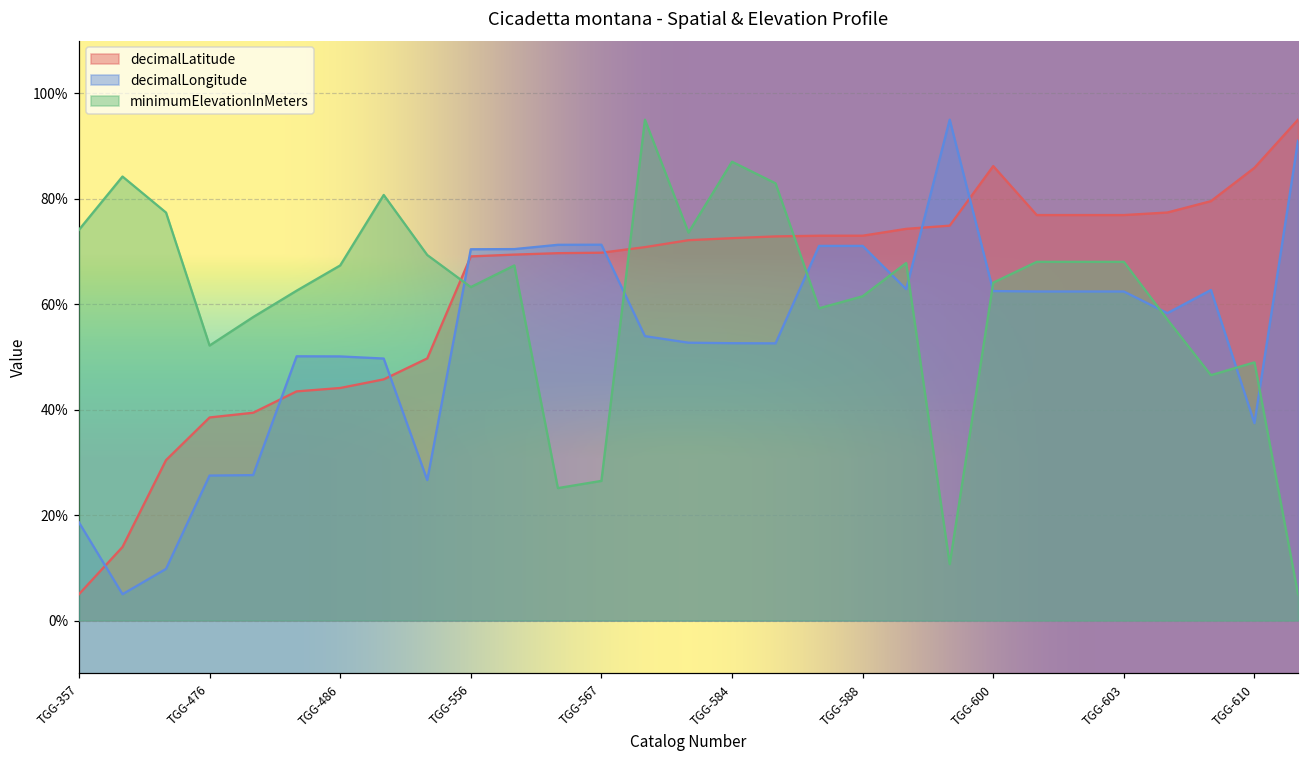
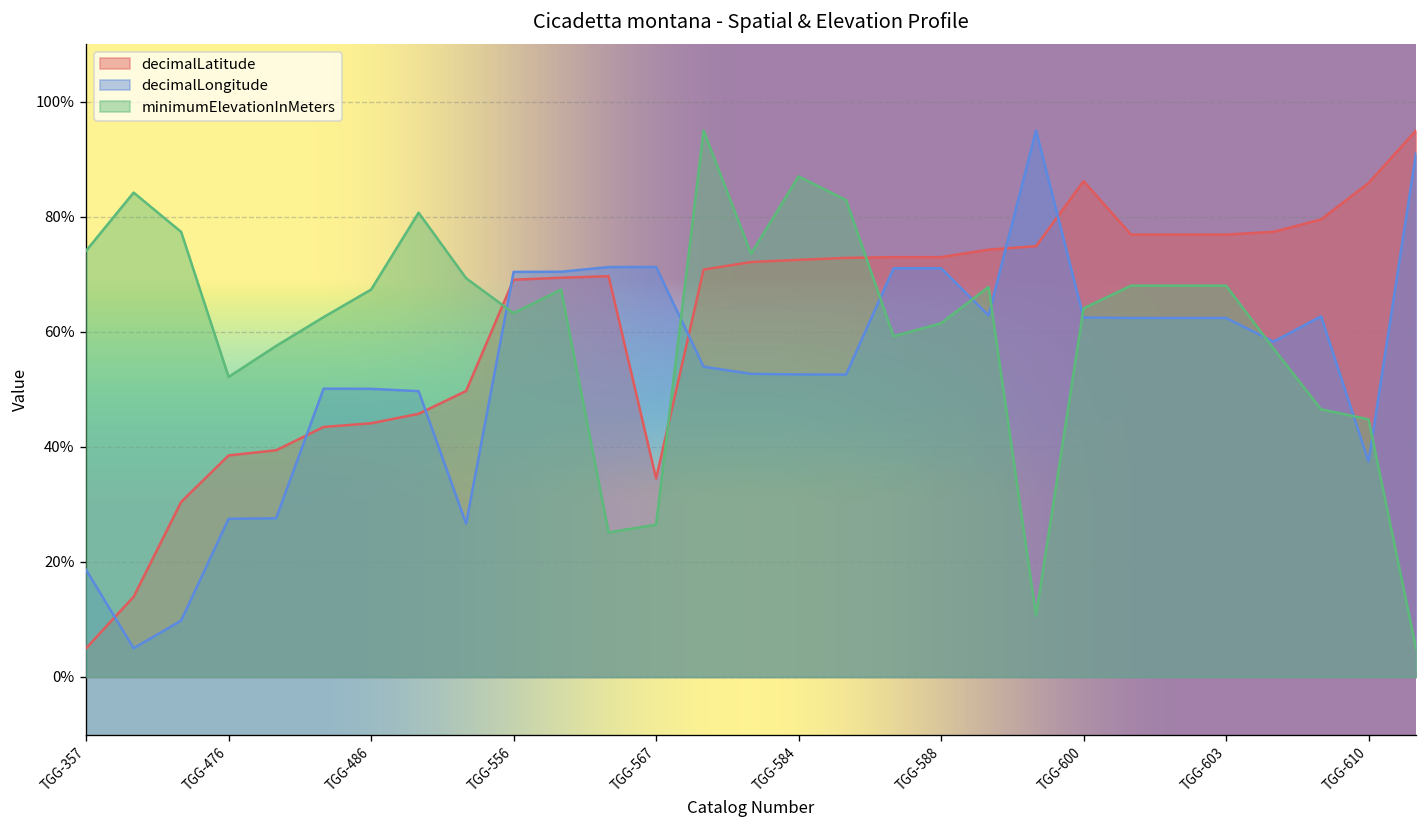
  {
    "decimalLatitude": {
      "TGG-357": "5%",
      "TGG-476": "39%",
      "TGG-486": "44%",
      "TGG-556": "69%",
-     "TGG-567": "70%",
+     "TGG-567": "35%",
      "TGG-584": "73%",
      "TGG-588": "73%",
      "TGG-600": "86%",
      "TGG-603": "77%",
      "TGG-610": "86%"
    },
    "decimalLongitude": {
      "TGG-357": "19%",
      "TGG-476": "28%",
      "TGG-486": "50%",
      "TGG-556": "70%",
      "TGG-567": "71%",
      "TGG-584": "53%",
      "TGG-588": "71%",
      "TGG-600": "62%",
      "TGG-603": "62%",
      "TGG-610": "37%"
    },
    "minimumElevationInMeters": {
      "TGG-357": "74%",
      "TGG-476": "52%",
      "TGG-486": "67%",
      "TGG-556": "63%",
      "TGG-567": "26%",
      "TGG-584": "87%",
      "TGG-588": "62%",
      "TGG-600": "64%",
      "TGG-603": "68%",
-     "TGG-610": "49%"
+     "TGG-610": "45%"
    }
  }
